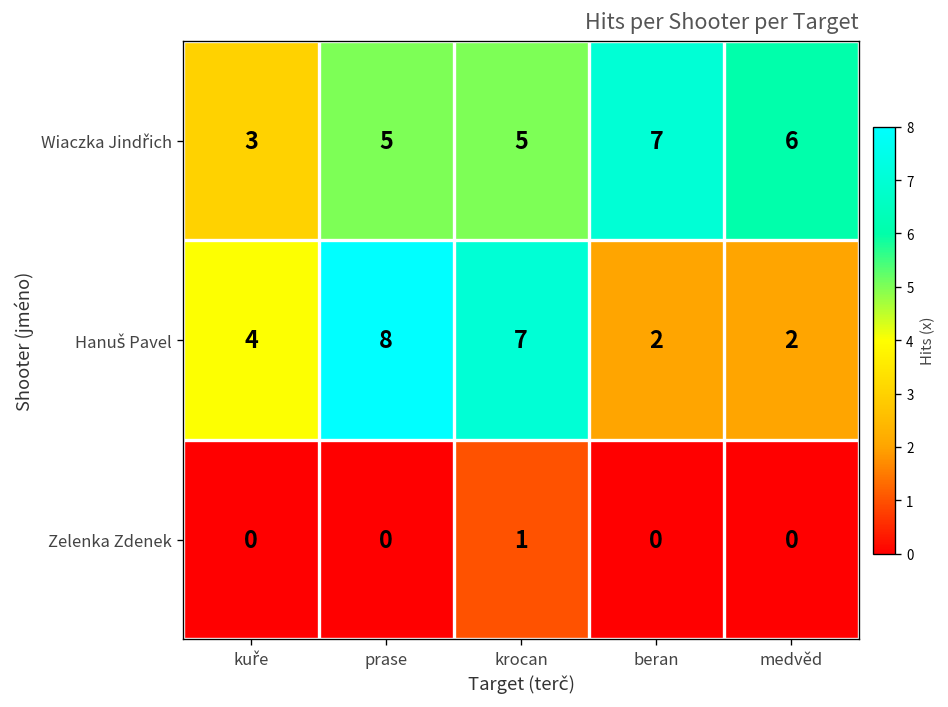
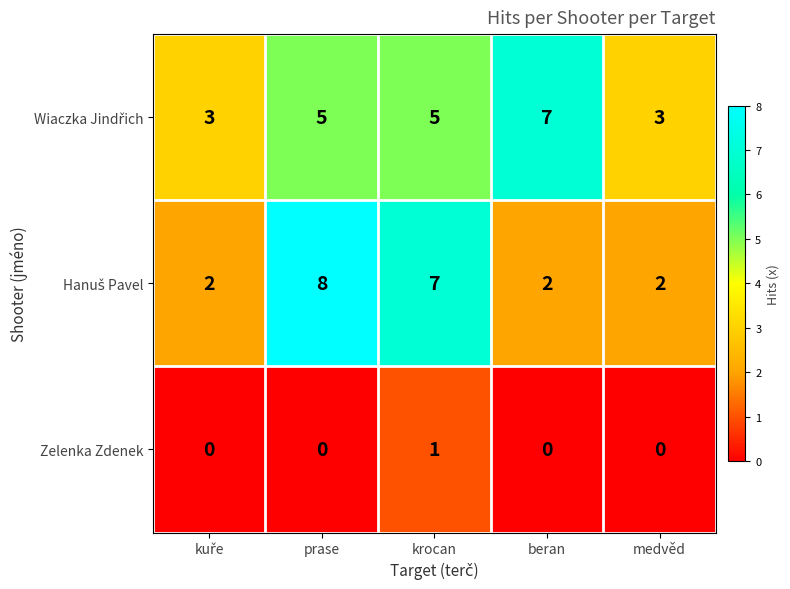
  {
    "Wiaczka Jindřich": {
      "kuře": 3,
      "prase": 5,
      "krocan": 5,
      "beran": 7,
-     "medvěd": 6
+     "medvěd": 3
    },
    "Hanuš Pavel": {
-     "kuře": 4,
+     "kuře": 2,
      "prase": 8,
      "krocan": 7,
      "beran": 2,
      "medvěd": 2
    },
    "Zelenka Zdenek": {
      "kuře": 0,
      "prase": 0,
      "krocan": 1,
      "beran": 0,
      "medvěd": 0
    }
  }
